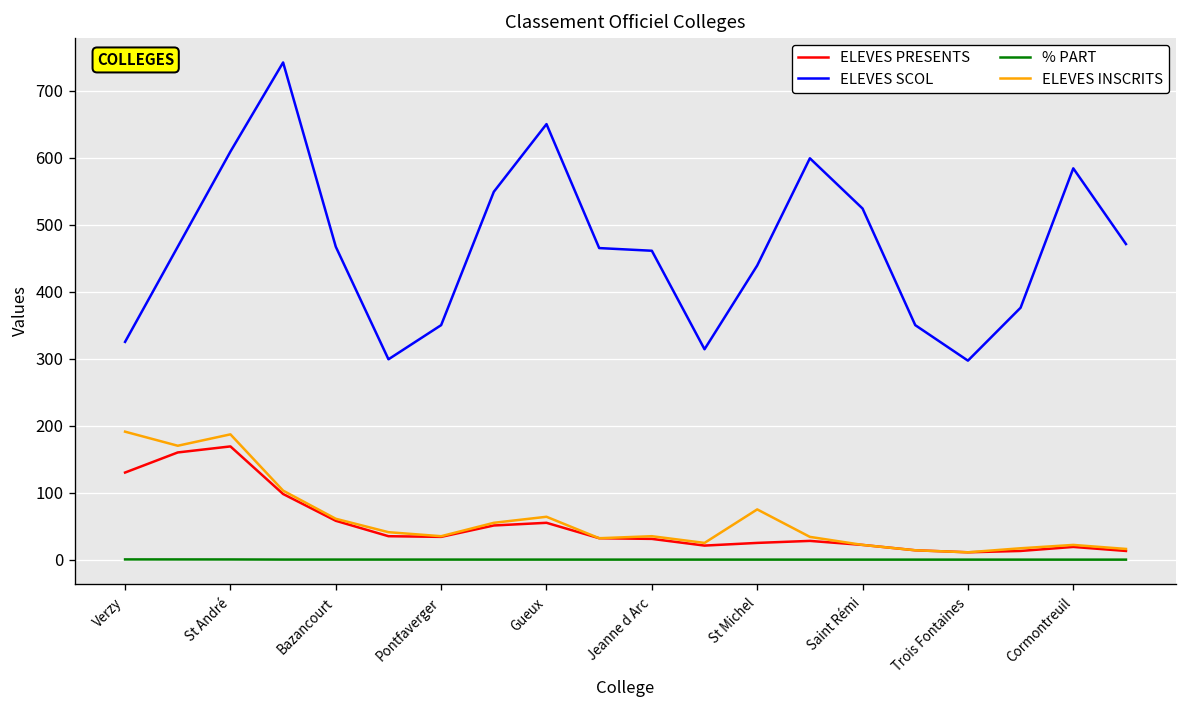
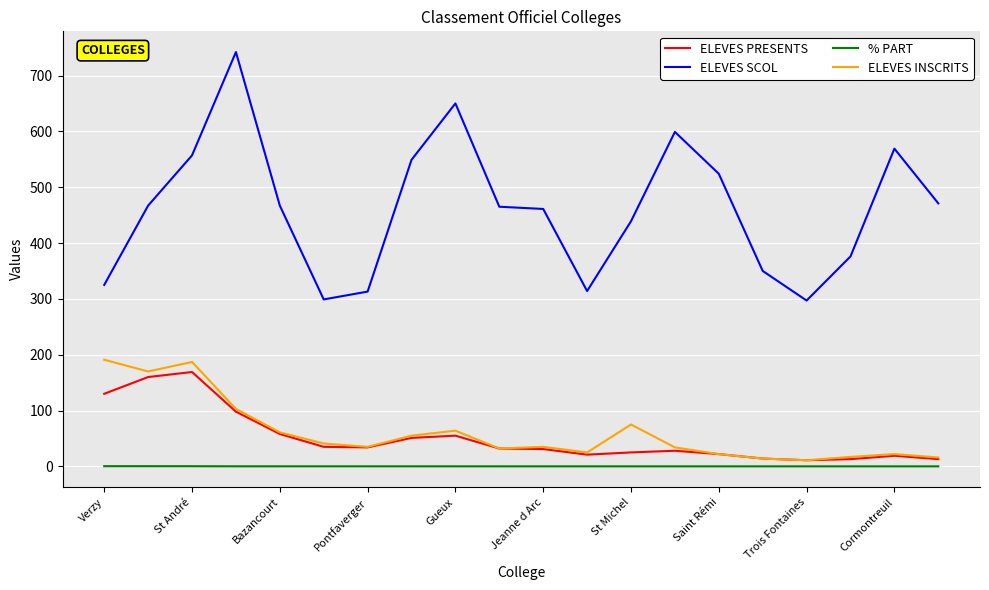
  {
    "ELEVES PRESENTS": {
      "Verzy": 130,
      "St André": 170,
      "Gueux": 60,
      "St Michel": 30
    },
    "ELEVES SCOL": {
      "Verzy": 330,
-     "St André": 610,
+     "St André": 560,
      "Bazancourt": 470,
-     "Pontfaverger": 350,
+     "Pontfaverger": 310,
      "Gueux": 650,
      "Jeanne d Arc": 460,
      "St Michel": 440,
      "Saint Rémi": 520,
      "Trois Fontaines": 300,
-     "Cormontreuil": 580
+     "Cormontreuil": 570
    },
    "% PART": {
      "Verzy": 0,
      "St André": 0,
      "Bazancourt": 0,
      "Pontfaverger": 0,
      "Gueux": 0,
      "Jeanne d Arc": 0,
      "St Michel": 0,
      "Saint Rémi": 0,
      "Trois Fontaines": 0,
      "Cormontreuil": 0
    },
    "ELEVES INSCRITS": {
      "Verzy": 190,
      "St André": 190,
      "Gueux": 60,
      "St Michel": 80
    }
  }
